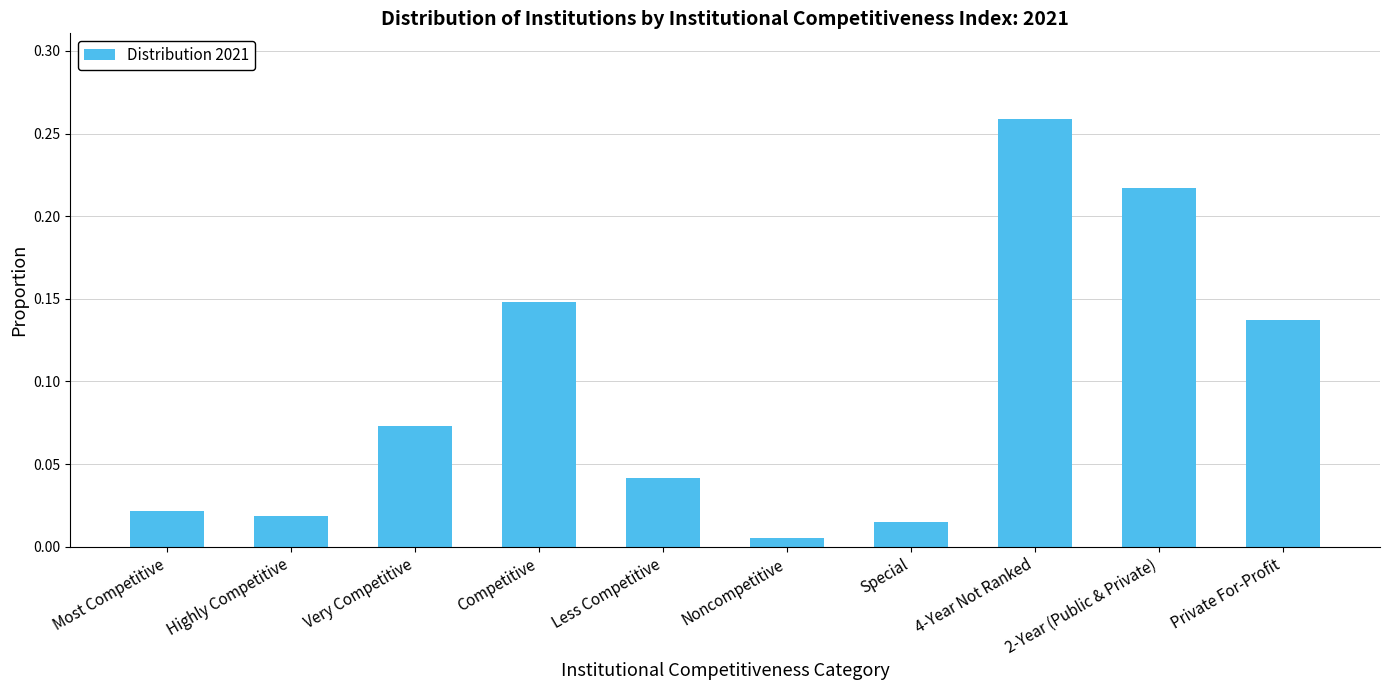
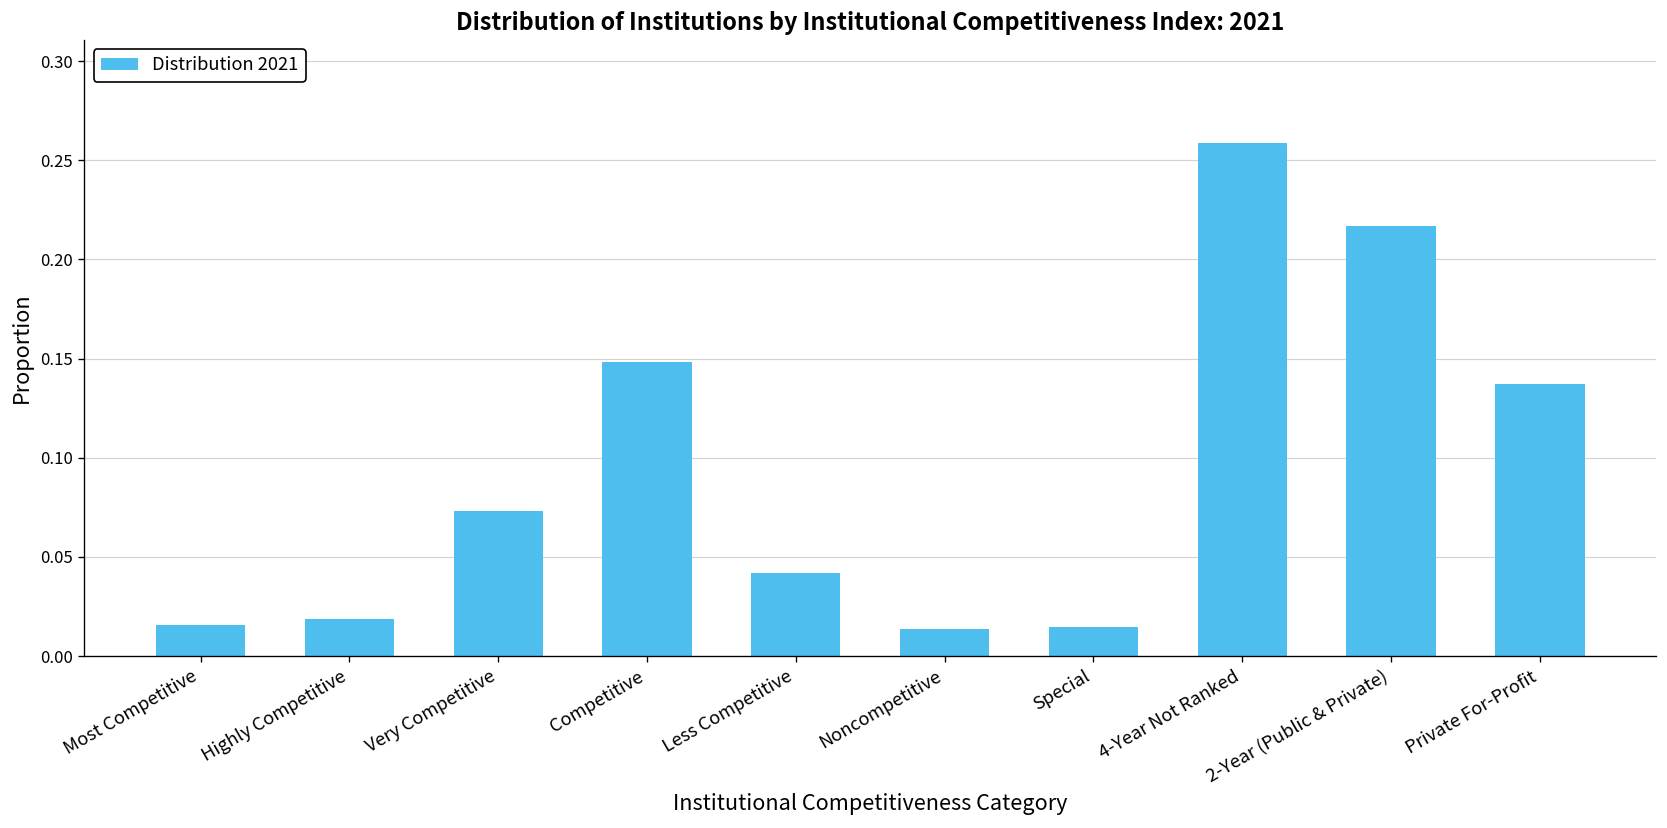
  {
-   "Most Competitive": 0.022,
+   "Most Competitive": 0.016,
    "Highly Competitive": 0.019,
    "Very Competitive": 0.073,
    "Competitive": 0.148,
    "Less Competitive": 0.042,
-   "Noncompetitive": 0.005,
+   "Noncompetitive": 0.014,
    "Special": 0.015,
    "4-Year Not Ranked": 0.259,
    "2-Year (Public & Private)": 0.217,
    "Private For-Profit": 0.137
  }
